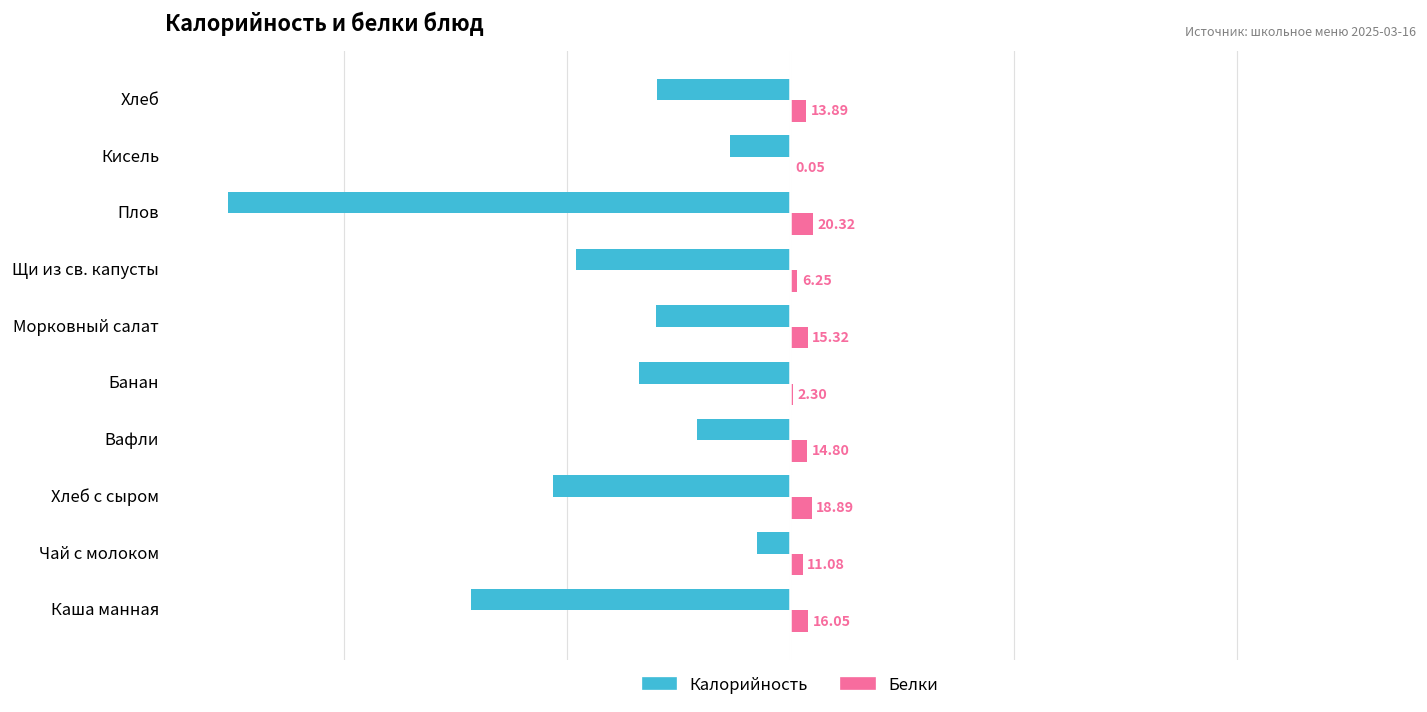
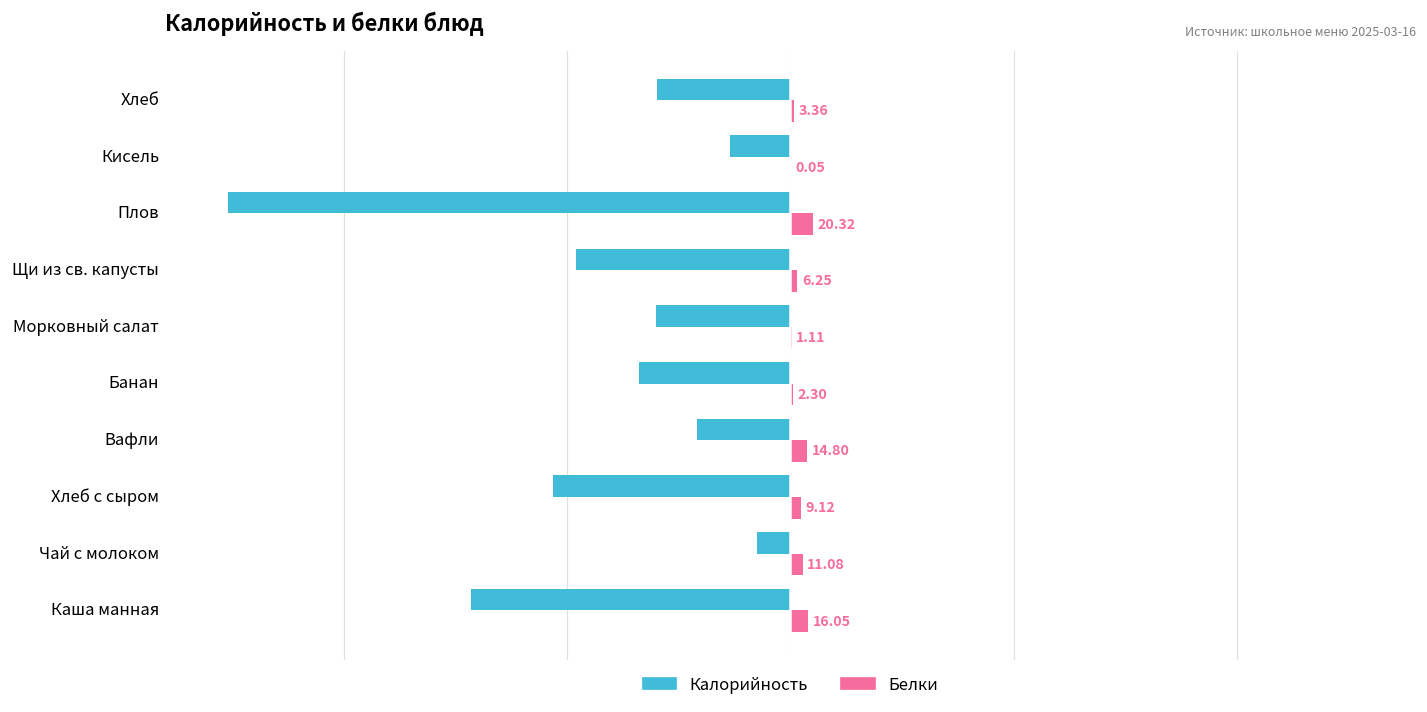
  {
    "Белки": {
-     "Хлеб": 13.89,
+     "Хлеб": 3.36,
      "Кисель": 0.05,
      "Плов": 20.32,
      "Щи из св. капусты": 6.25,
-     "Морковный салат": 15.32,
+     "Морковный салат": 1.11,
      "Банан": 2.30,
      "Вафли": 14.80,
-     "Хлеб с сыром": 18.89,
+     "Хлеб с сыром": 9.12,
      "Чай с молоком": 11.08,
      "Каша манная": 16.05
    }
  }
